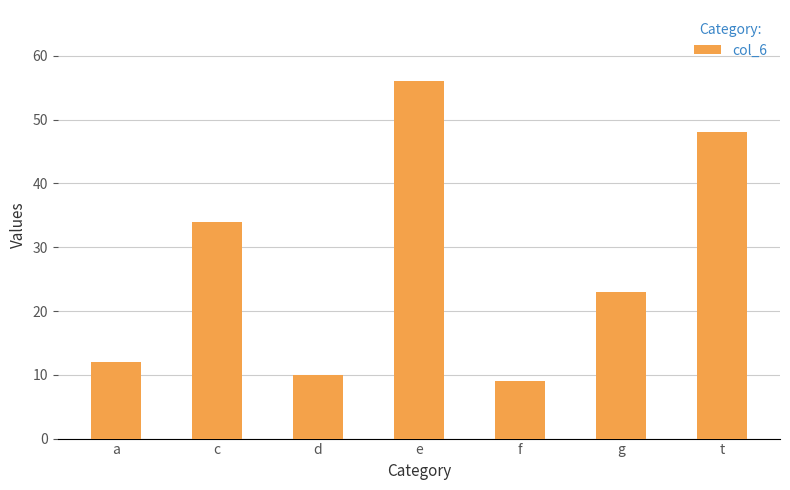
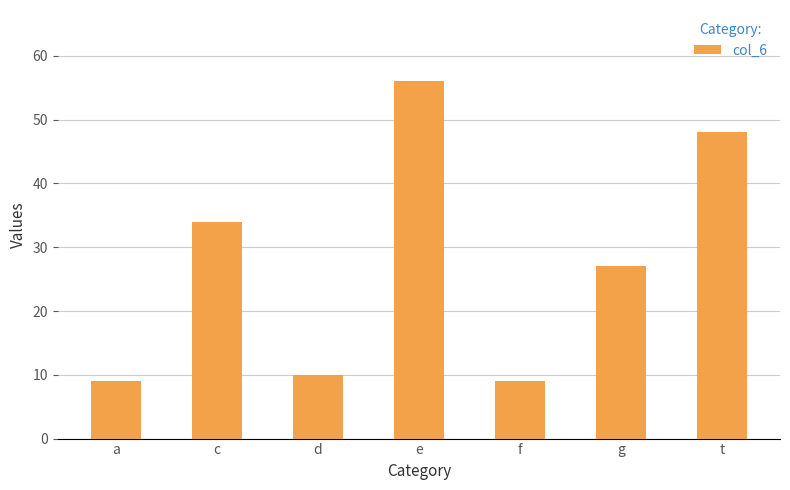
  {
-   "a": 12,
+   "a": 9,
    "c": 34,
    "d": 10,
    "e": 56,
    "f": 9,
-   "g": 23,
+   "g": 27,
    "t": 48
  }
